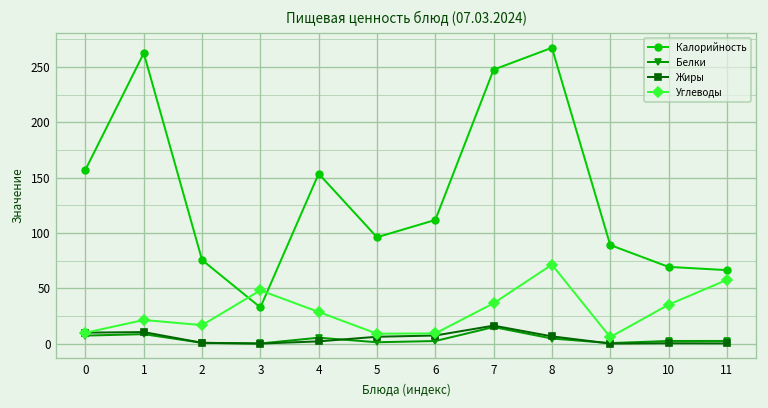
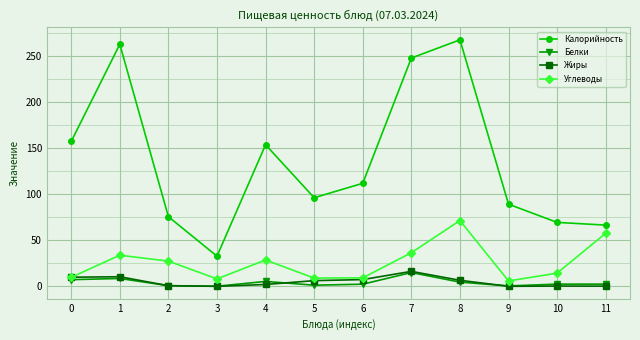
  {
    "Углеводы": {
-     "1": 20,
-     "2": 20,
-     "3": 50,
+     "1": 30,
+     "2": 30,
+     "3": 10,
      "4": 30,
      "7": 40,
      "8": 70,
      "9": 10,
-     "10": 40,
+     "10": 10,
      "11": 60
    }
  }
